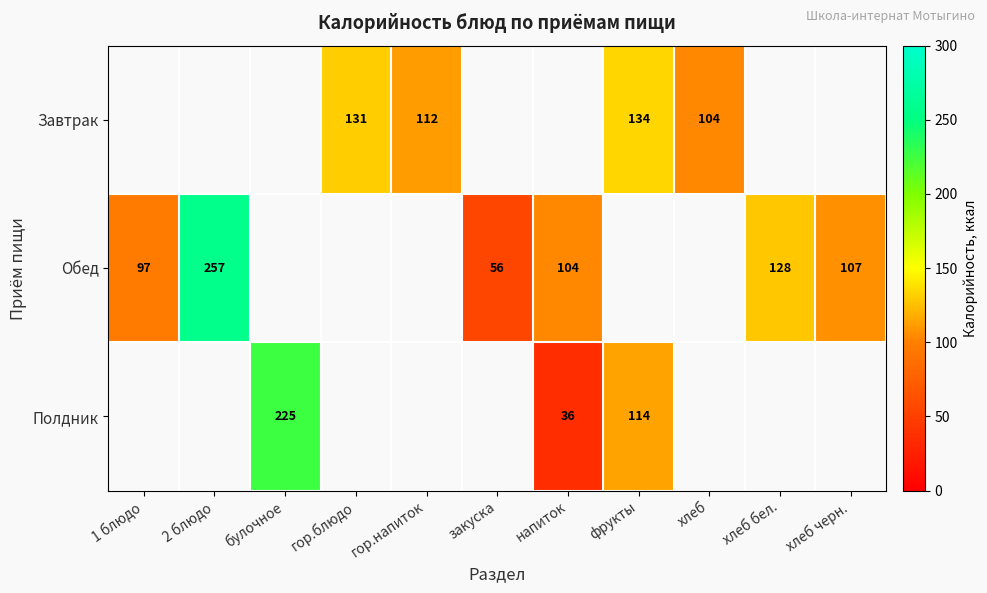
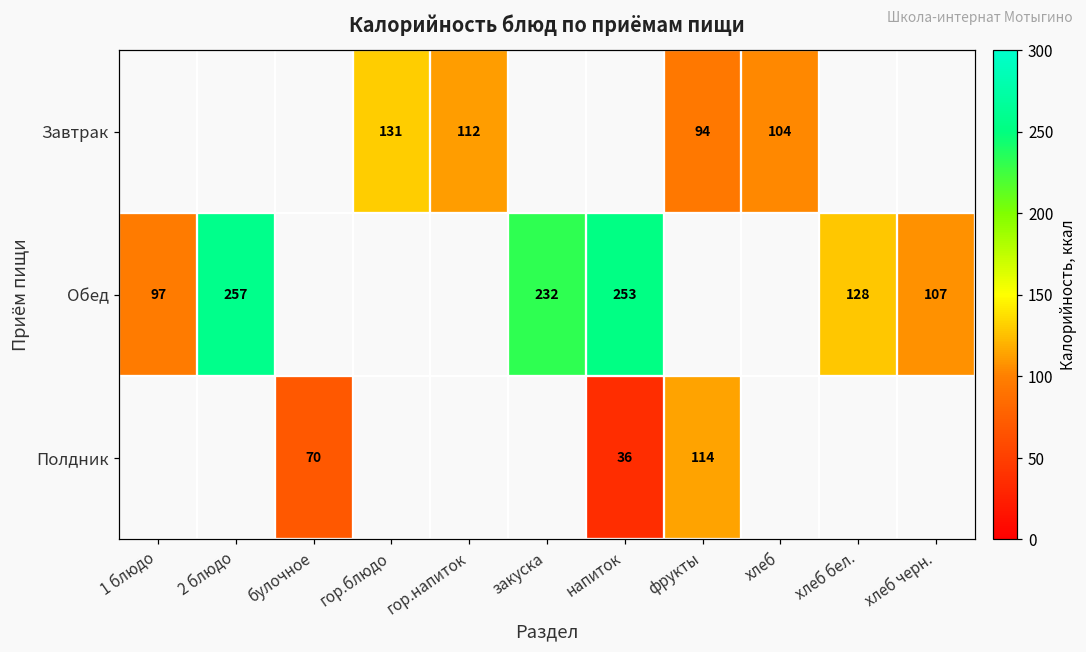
  {
    "Завтрак": {
      "гор.блюдо": 131,
      "гор.напиток": 112,
-     "фрукты": 134,
+     "фрукты": 94,
      "хлеб": 104
    },
    "Обед": {
      "1 блюдо": 97,
      "2 блюдо": 257,
-     "закуска": 56,
-     "напиток": 104,
+     "закуска": 232,
+     "напиток": 253,
      "хлеб бел.": 128,
      "хлеб черн.": 107
    },
    "Полдник": {
-     "булочное": 225,
+     "булочное": 70,
      "напиток": 36,
      "фрукты": 114
    }
  }
